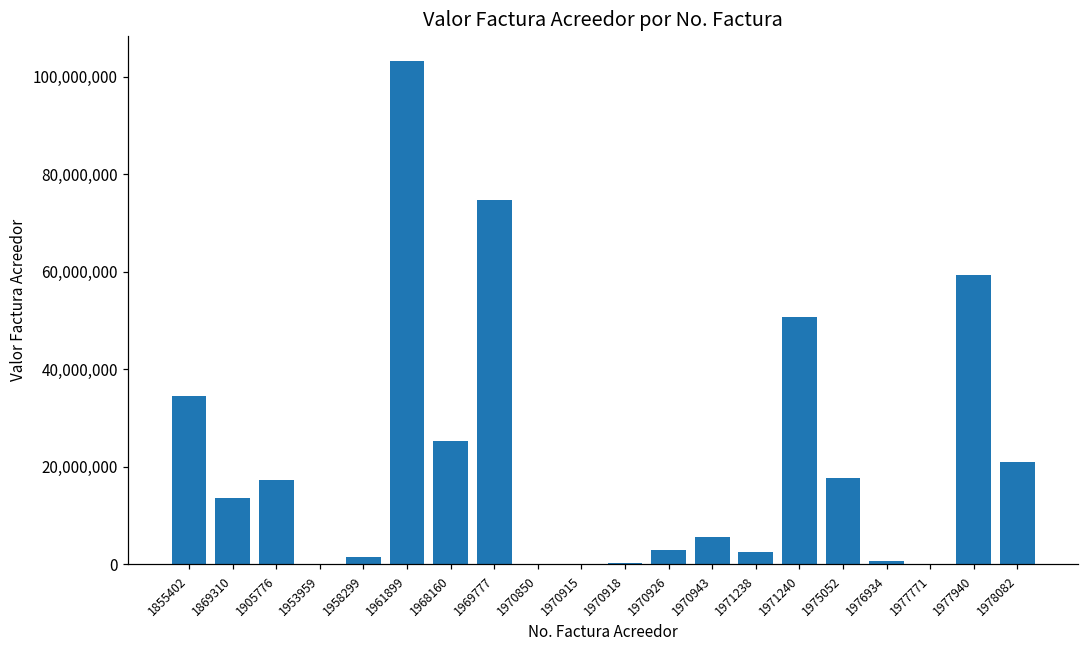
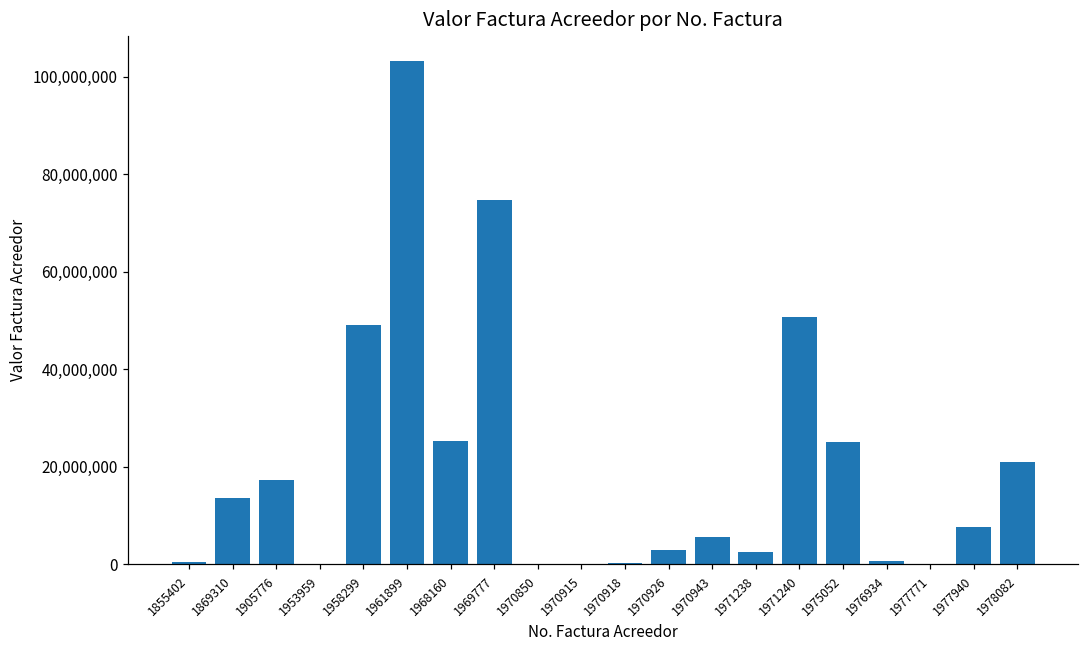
  {
-   "1855402": "34,000,000",
+   "1855402": "0",
    "1869310": "14,000,000",
    "1905776": "17,000,000",
-   "1958299": "2,000,000",
+   "1958299": "49,000,000",
    "1961899": "103,000,000",
    "1968160": "25,000,000",
    "1969777": "75,000,000",
    "1970926": "3,000,000",
    "1970943": "6,000,000",
    "1971238": "2,000,000",
    "1971240": "51,000,000",
-   "1975052": "18,000,000",
+   "1975052": "25,000,000",
    "1976934": "1,000,000",
-   "1977940": "59,000,000",
+   "1977940": "8,000,000",
    "1978082": "21,000,000"
  }
